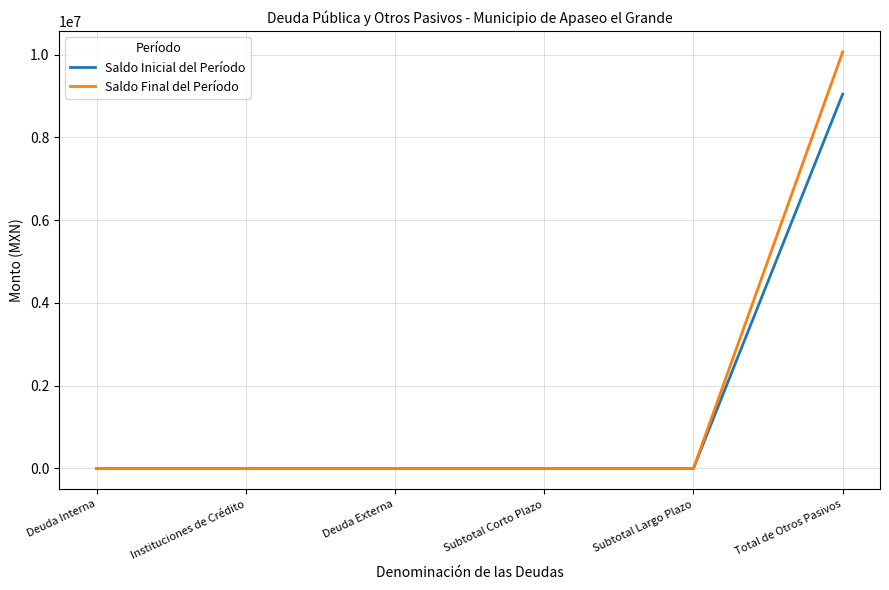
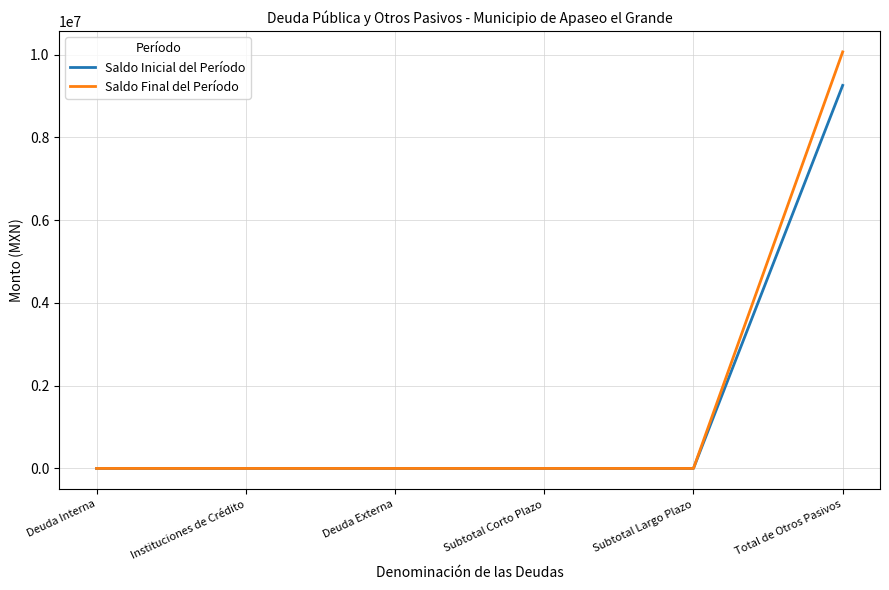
  {
    "Saldo Inicial del Período": {
-     "Total de Otros Pasivos": 9000000
+     "Total de Otros Pasivos": 9300000
    },
    "Saldo Final del Período": {
      "Total de Otros Pasivos": 10100000
    }
  }
